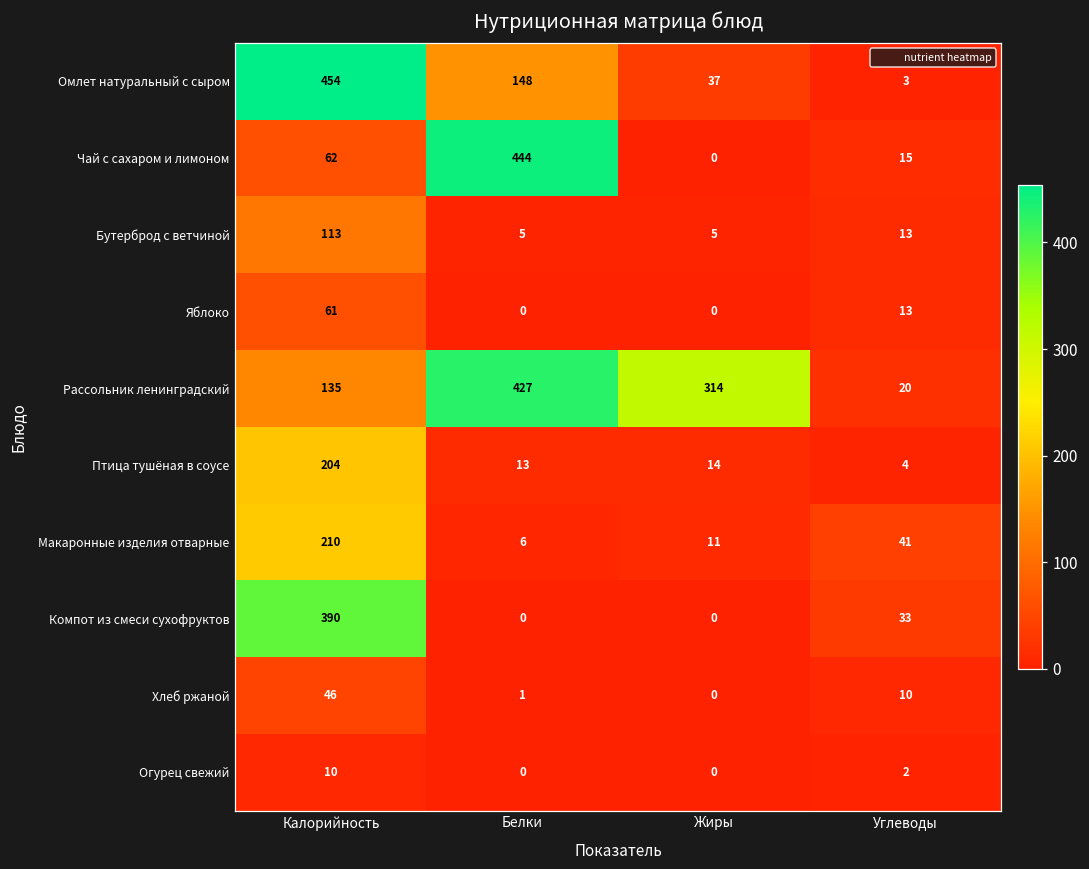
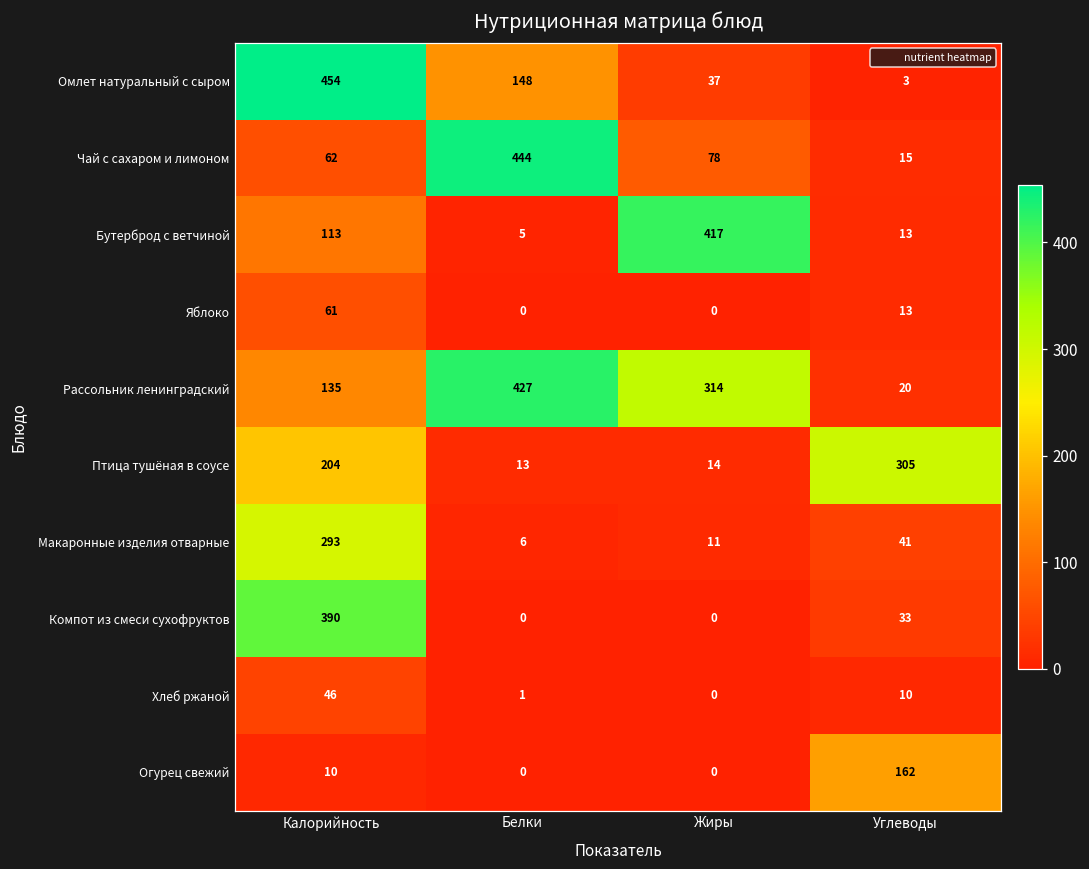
  {
    "Омлет натуральный с сыром": {
      "Калорийность": 454,
      "Белки": 148,
      "Жиры": 37,
      "Углеводы": 3
    },
    "Чай с сахаром и лимоном": {
      "Калорийность": 62,
      "Белки": 444,
-     "Жиры": 0,
+     "Жиры": 78,
      "Углеводы": 15
    },
    "Бутерброд с ветчиной": {
      "Калорийность": 113,
      "Белки": 5,
-     "Жиры": 5,
+     "Жиры": 417,
      "Углеводы": 13
    },
    "Яблоко": {
      "Калорийность": 61,
      "Белки": 0,
      "Жиры": 0,
      "Углеводы": 13
    },
    "Рассольник ленинградский": {
      "Калорийность": 135,
      "Белки": 427,
      "Жиры": 314,
      "Углеводы": 20
    },
    "Птица тушёная в соусе": {
      "Калорийность": 204,
      "Белки": 13,
      "Жиры": 14,
-     "Углеводы": 4
+     "Углеводы": 305
    },
    "Макаронные изделия отварные": {
-     "Калорийность": 210,
+     "Калорийность": 293,
      "Белки": 6,
      "Жиры": 11,
      "Углеводы": 41
    },
    "Компот из смеси сухофруктов": {
      "Калорийность": 390,
      "Белки": 0,
      "Жиры": 0,
      "Углеводы": 33
    },
    "Хлеб ржаной": {
      "Калорийность": 46,
      "Белки": 1,
      "Жиры": 0,
      "Углеводы": 10
    },
    "Огурец свежий": {
      "Калорийность": 10,
      "Белки": 0,
      "Жиры": 0,
-     "Углеводы": 2
+     "Углеводы": 162
    }
  }
